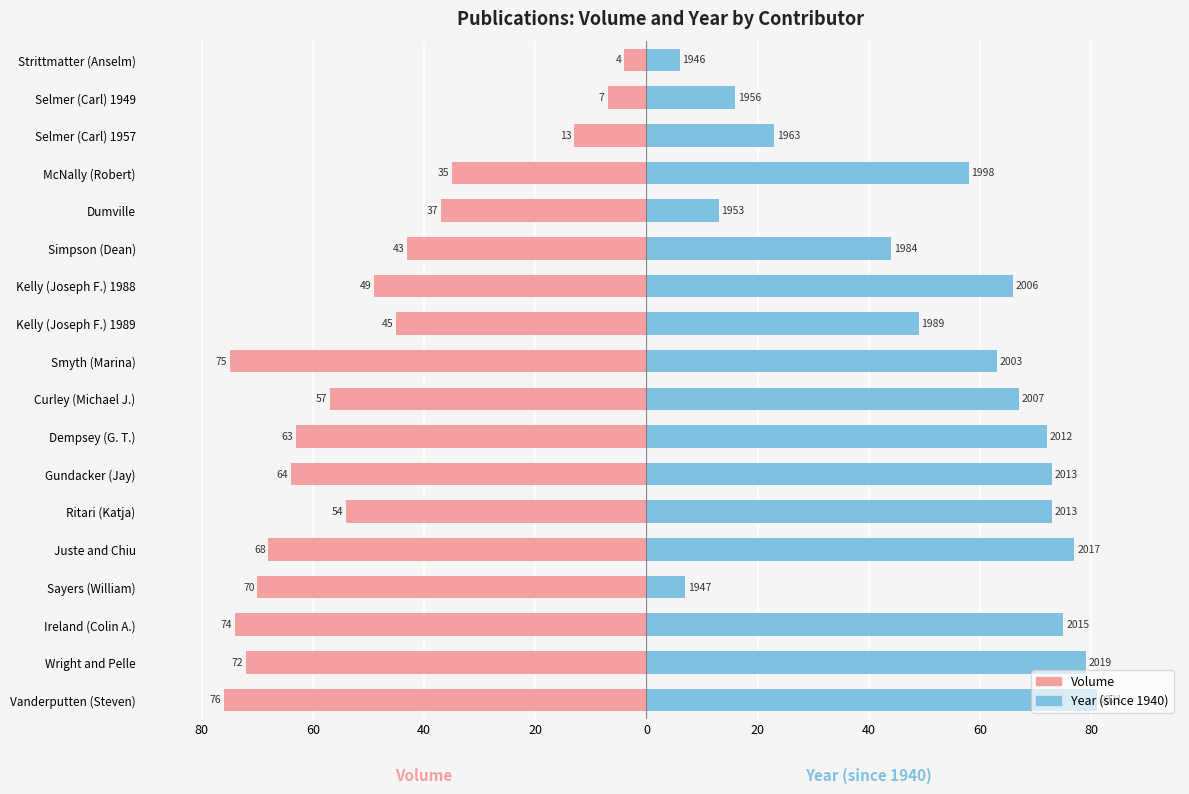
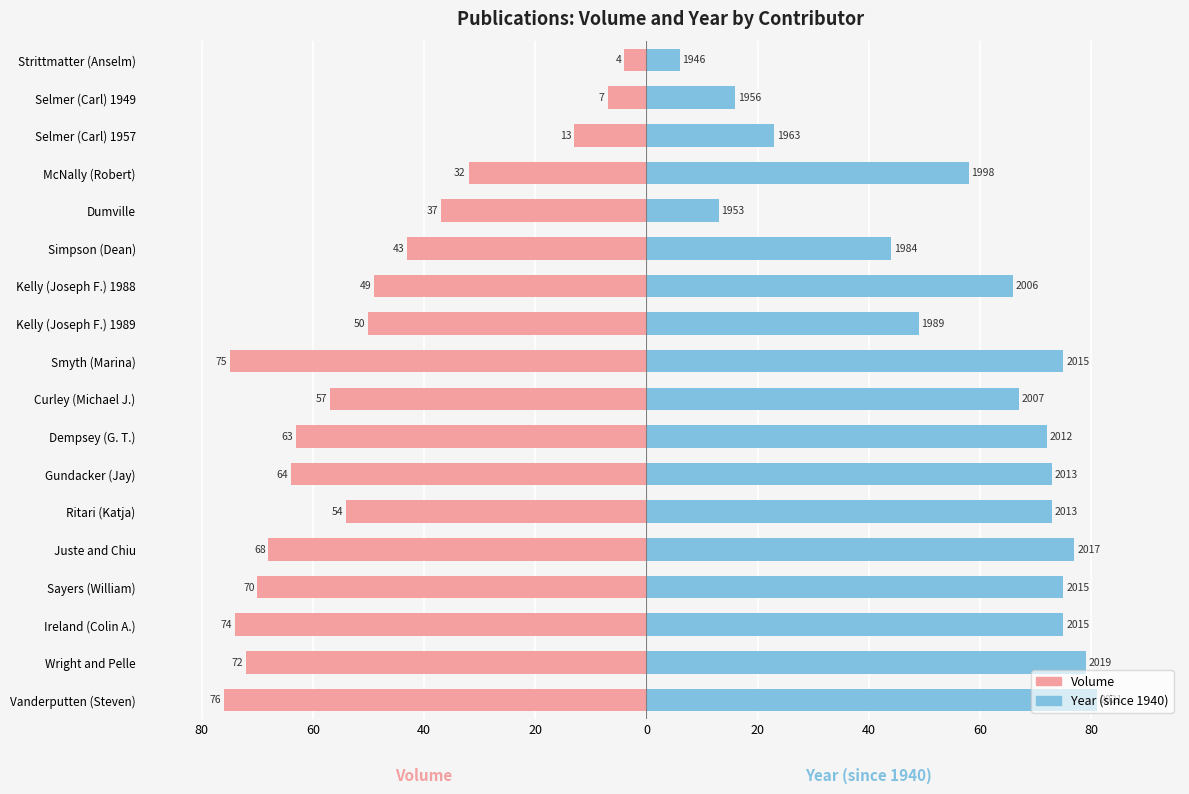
  {
    "Volume": {
-     "McNally (Robert)": 35,
-     "Kelly (Joseph F.) 1989": 45
+     "McNally (Robert)": 32,
+     "Kelly (Joseph F.) 1989": 50
    },
    "Year (since 1940)": {
-     "Smyth (Marina)": 2003,
-     "Sayers (William)": 1947
+     "Smyth (Marina)": 2015,
+     "Sayers (William)": 2015
    }
  }
